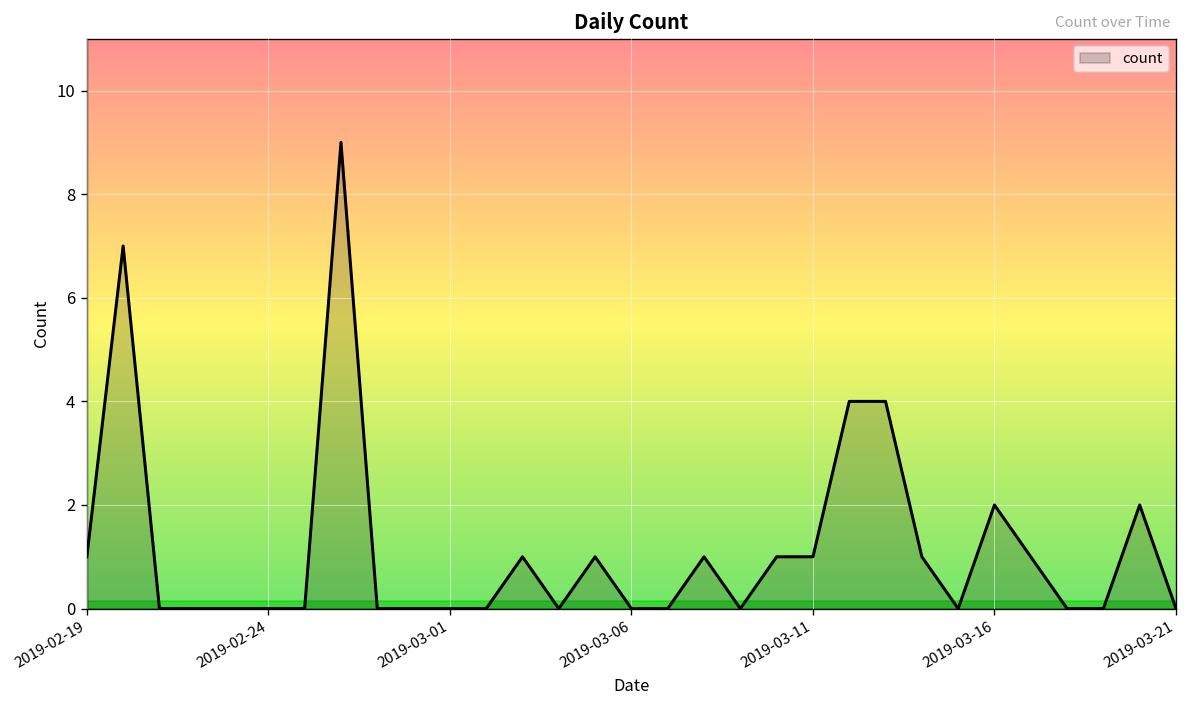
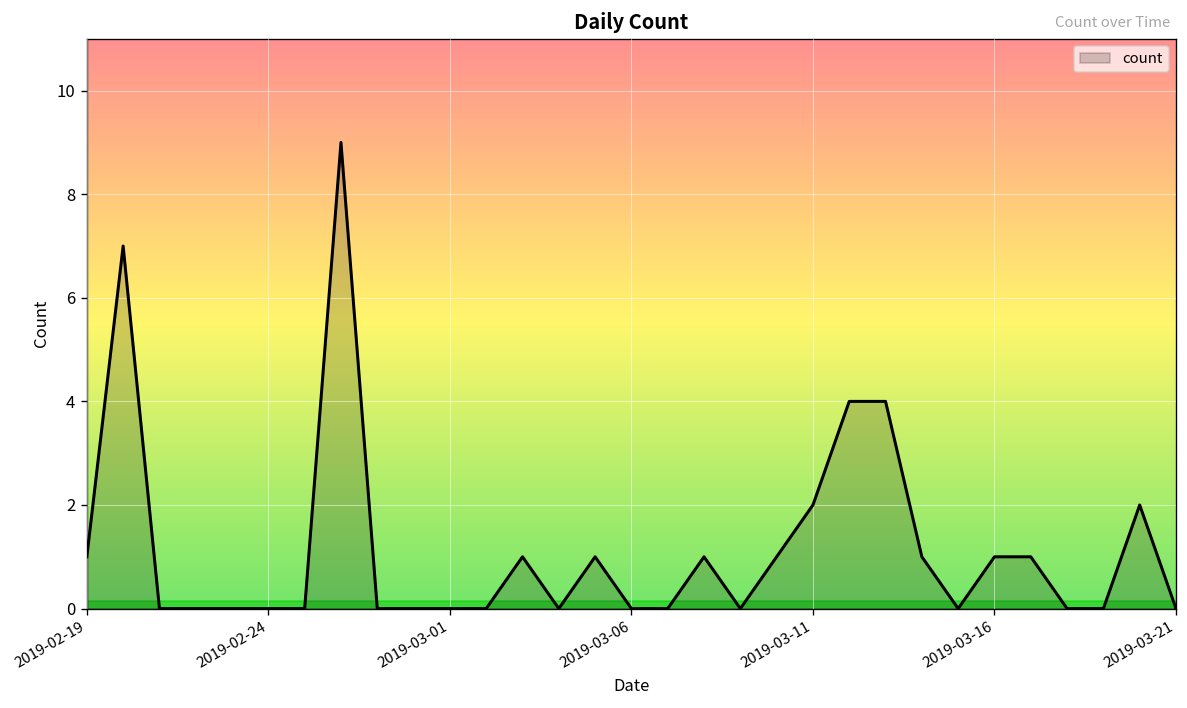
  {
    "2019-02-19": 1,
-   "2019-03-11": 1,
-   "2019-03-16": 2
+   "2019-03-11": 2,
+   "2019-03-16": 1
  }
